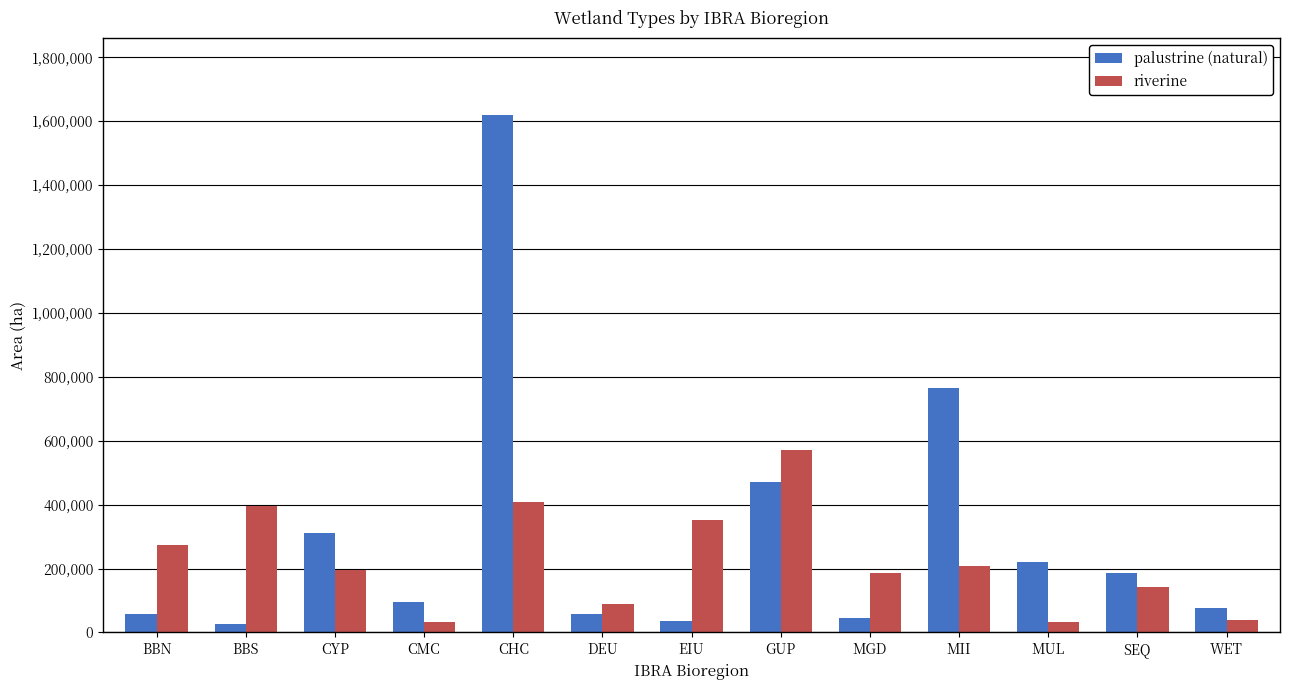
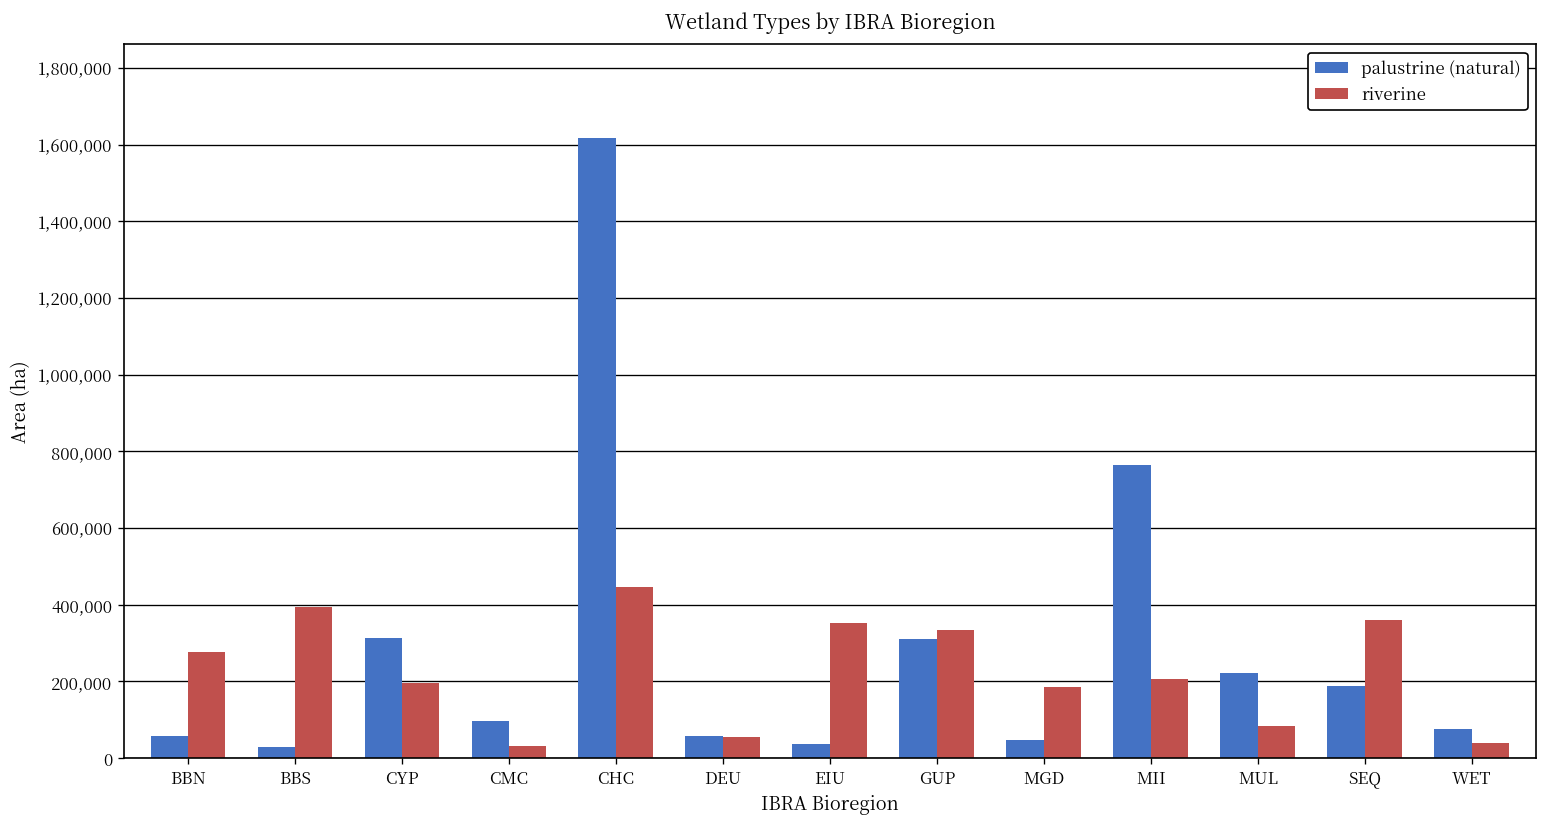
  {
    "palustrine (natural)": {
      "BBN": "60,000",
      "BBS": "30,000",
      "CYP": "310,000",
      "CMC": "100,000",
      "CHC": "1,620,000",
      "DEU": "60,000",
      "EIU": "40,000",
-     "GUP": "470,000",
+     "GUP": "310,000",
      "MGD": "50,000",
      "MII": "760,000",
      "MUL": "220,000",
      "SEQ": "190,000",
      "WET": "80,000"
    },
    "riverine": {
      "BBN": "280,000",
      "BBS": "390,000",
      "CYP": "190,000",
      "CMC": "30,000",
-     "CHC": "410,000",
-     "DEU": "90,000",
+     "CHC": "450,000",
+     "DEU": "50,000",
      "EIU": "350,000",
-     "GUP": "570,000",
+     "GUP": "330,000",
      "MGD": "190,000",
      "MII": "210,000",
-     "MUL": "30,000",
-     "SEQ": "140,000",
+     "MUL": "80,000",
+     "SEQ": "360,000",
      "WET": "40,000"
    }
  }
